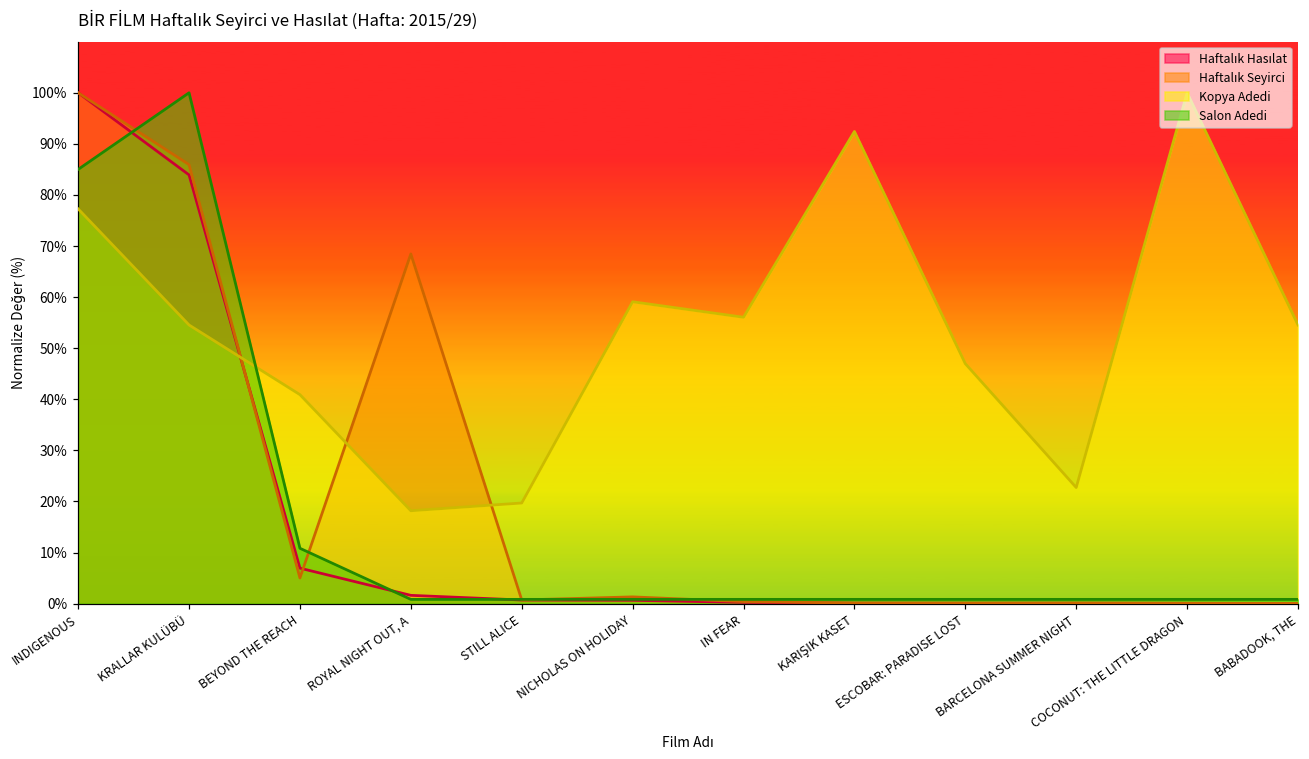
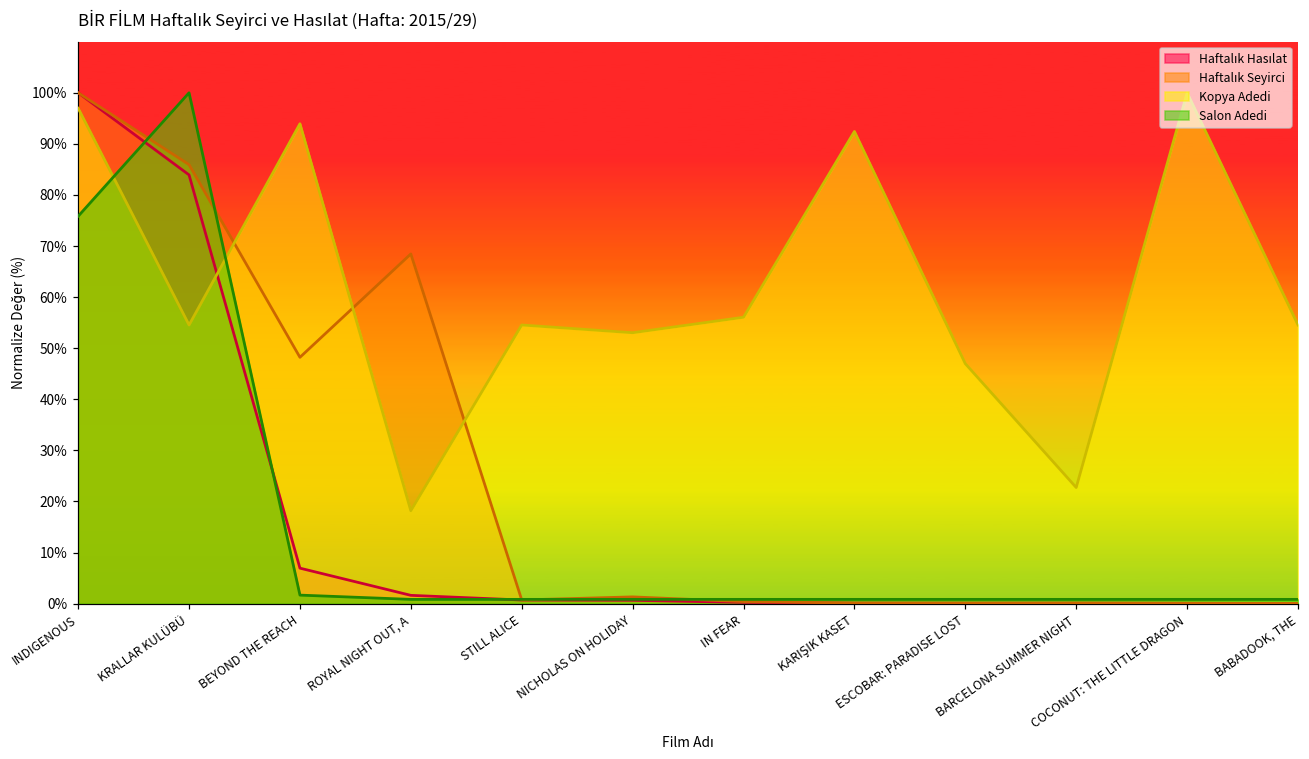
  {
    "Haftalık Hasılat": {
      "KRALLAR KULÜBÜ": "84%",
      "BEYOND THE REACH": "7%",
      "ROYAL NIGHT OUT, A": "2%"
    },
    "Haftalık Seyirci": {
      "KRALLAR KULÜBÜ": "86%",
-     "BEYOND THE REACH": "5%",
+     "BEYOND THE REACH": "48%",
      "ROYAL NIGHT OUT, A": "68%"
    },
    "Kopya Adedi": {
-     "INDIGENOUS": "77%",
+     "INDIGENOUS": "97%",
      "KRALLAR KULÜBÜ": "55%",
-     "BEYOND THE REACH": "41%",
+     "BEYOND THE REACH": "94%",
      "ROYAL NIGHT OUT, A": "18%",
-     "STILL ALICE": "20%",
-     "NICHOLAS ON HOLIDAY": "59%",
+     "STILL ALICE": "55%",
+     "NICHOLAS ON HOLIDAY": "53%",
      "IN FEAR": "56%",
      "KARIŞIK KASET": "92%",
      "ESCOBAR: PARADISE LOST": "47%",
      "BARCELONA SUMMER NIGHT": "23%",
      "BABADOOK, THE": "55%"
    },
    "Salon Adedi": {
-     "INDIGENOUS": "85%",
+     "INDIGENOUS": "76%",
      "KRALLAR KULÜBÜ": "100%",
-     "BEYOND THE REACH": "11%",
+     "BEYOND THE REACH": "2%",
      "ROYAL NIGHT OUT, A": "1%",
      "KARIŞIK KASET": "1%",
      "ESCOBAR: PARADISE LOST": "1%",
      "BARCELONA SUMMER NIGHT": "1%",
      "COCONUT: THE LITTLE DRAGON": "1%",
      "BABADOOK, THE": "1%"
    }
  }
